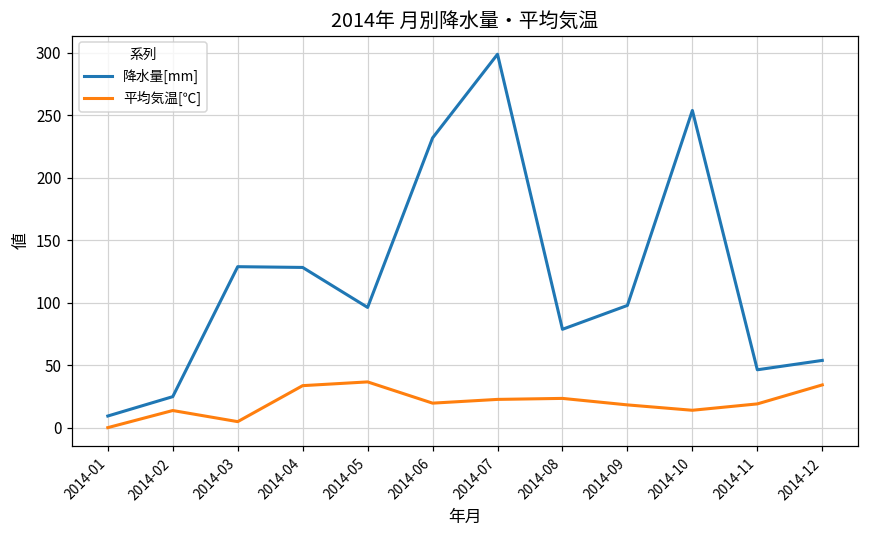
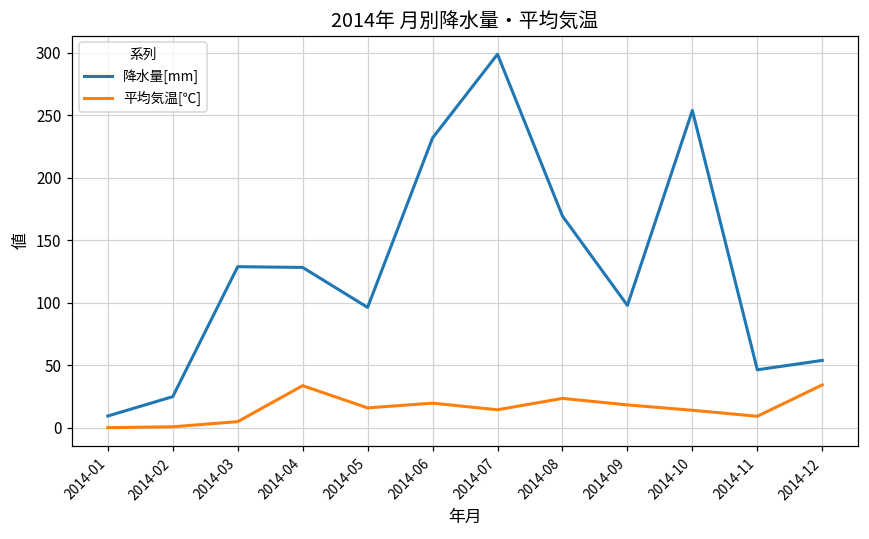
  {
    "降水量[mm]": {
      "2014-01": 10,
      "2014-02": 25,
      "2014-03": 129,
      "2014-04": 128,
      "2014-05": 96,
      "2014-06": 232,
      "2014-07": 299,
-     "2014-08": 79,
+     "2014-08": 170,
      "2014-09": 98,
      "2014-10": 254,
      "2014-11": 47,
      "2014-12": 54
    },
    "平均気温[℃]": {
      "2014-01": 0,
-     "2014-02": 14,
+     "2014-02": 1,
      "2014-03": 5,
      "2014-04": 34,
-     "2014-05": 37,
+     "2014-05": 16,
      "2014-06": 20,
-     "2014-07": 23,
+     "2014-07": 15,
      "2014-08": 24,
      "2014-09": 18,
      "2014-10": 14,
-     "2014-11": 19,
+     "2014-11": 9,
      "2014-12": 34
    }
  }
